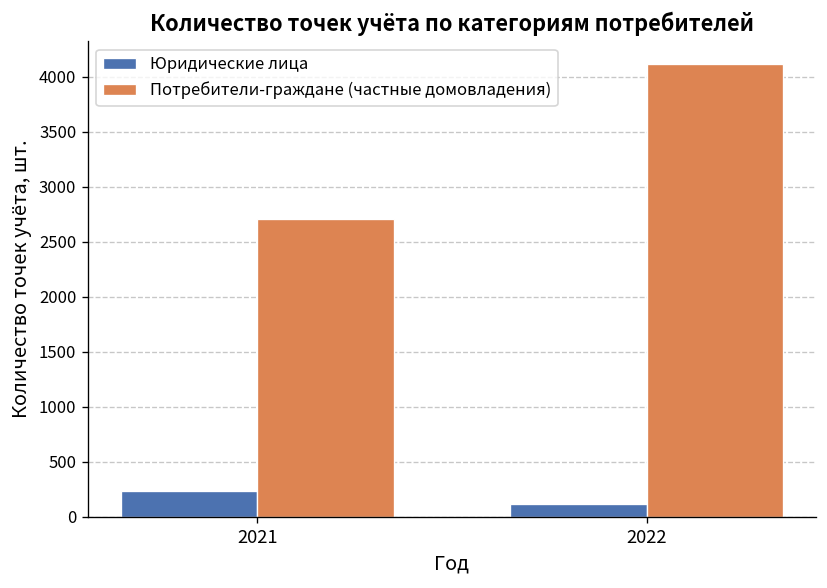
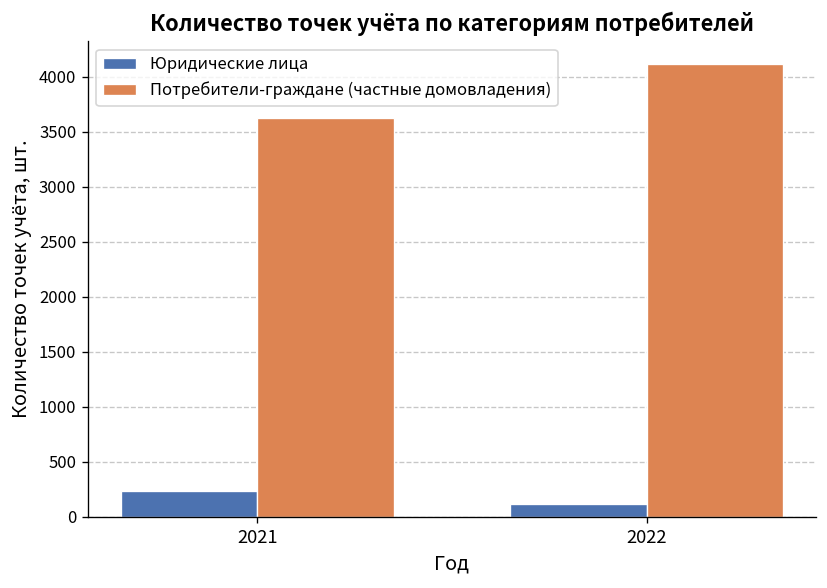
  {
    "Юридические лица": {
      "2021": 200,
      "2022": 100
    },
    "Потребители-граждане (частные домовладения)": {
-     "2021": 2700,
+     "2021": 3600,
      "2022": 4100
    }
  }
